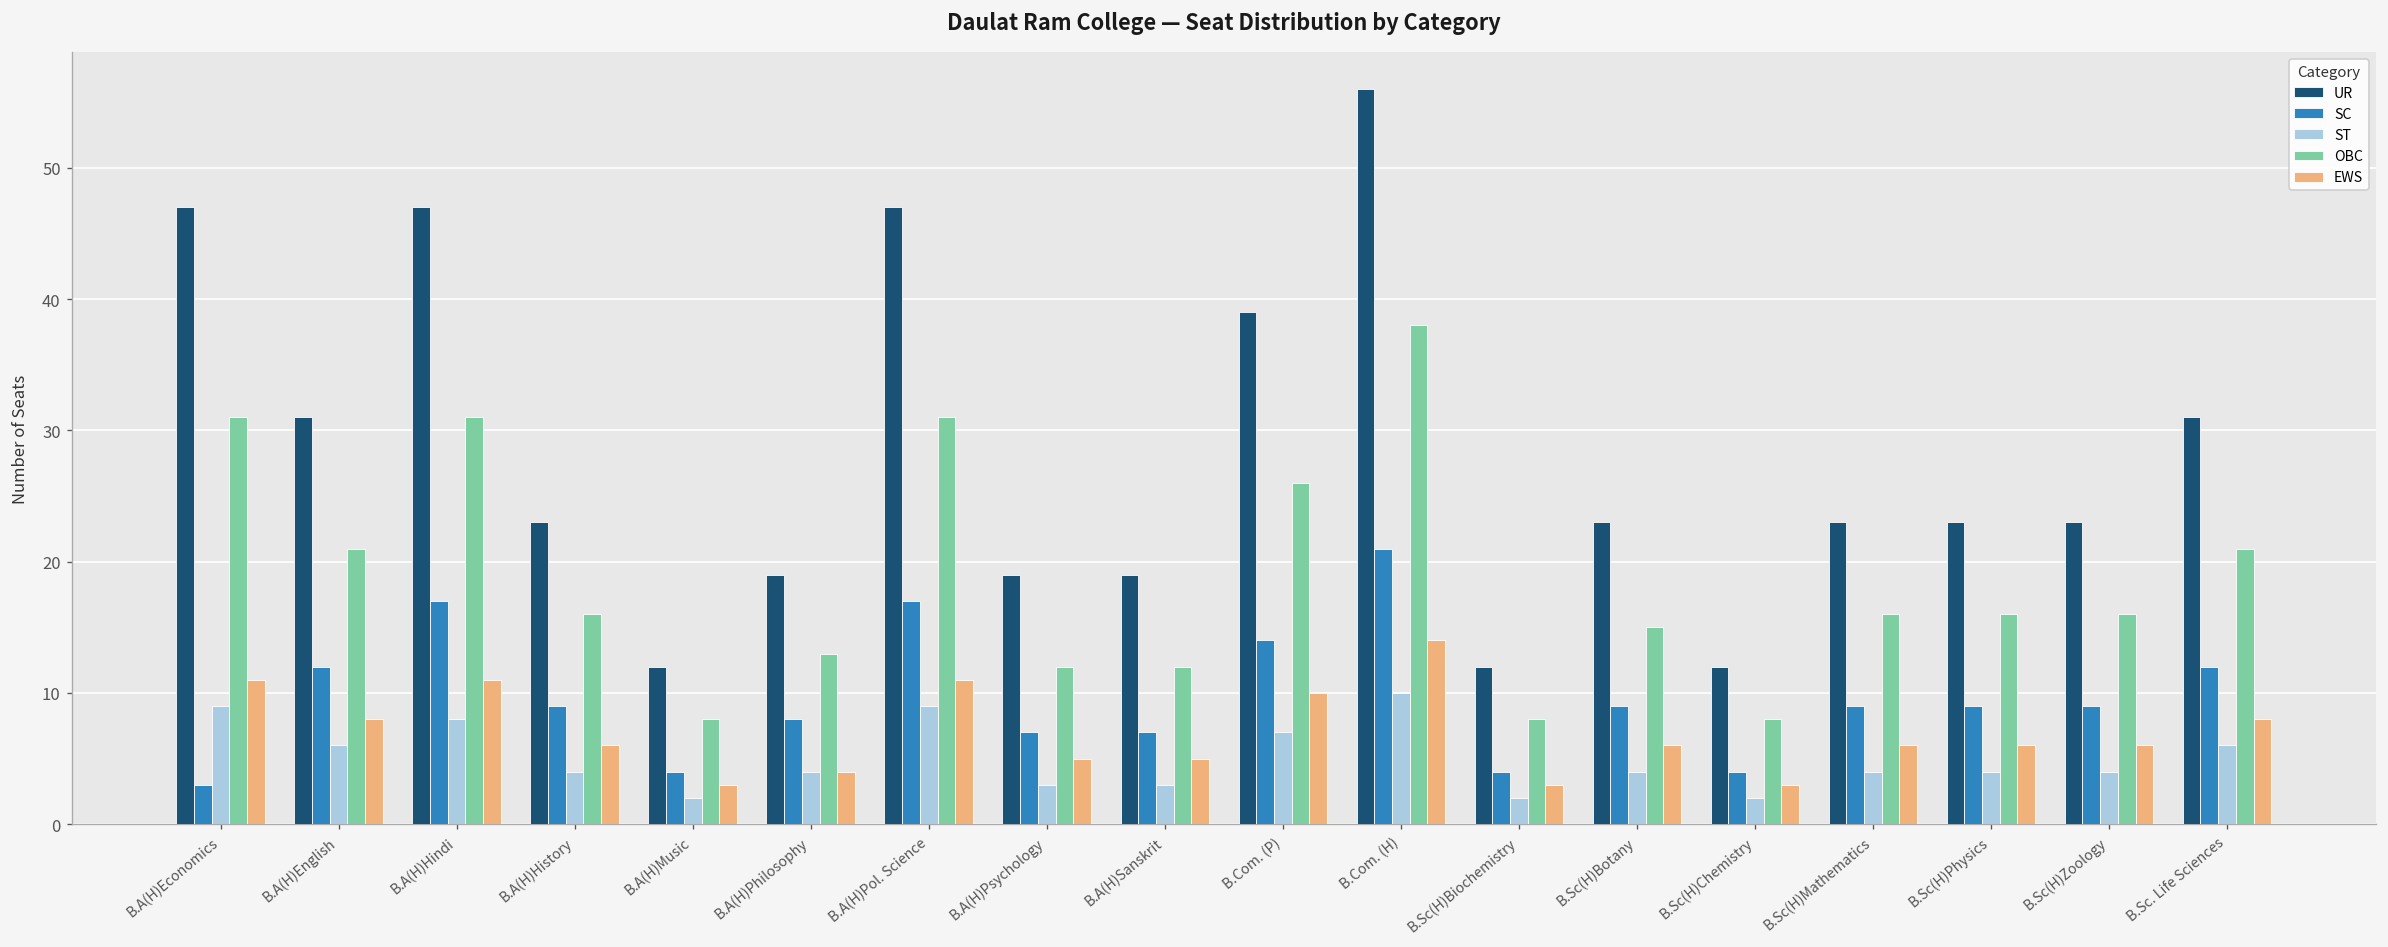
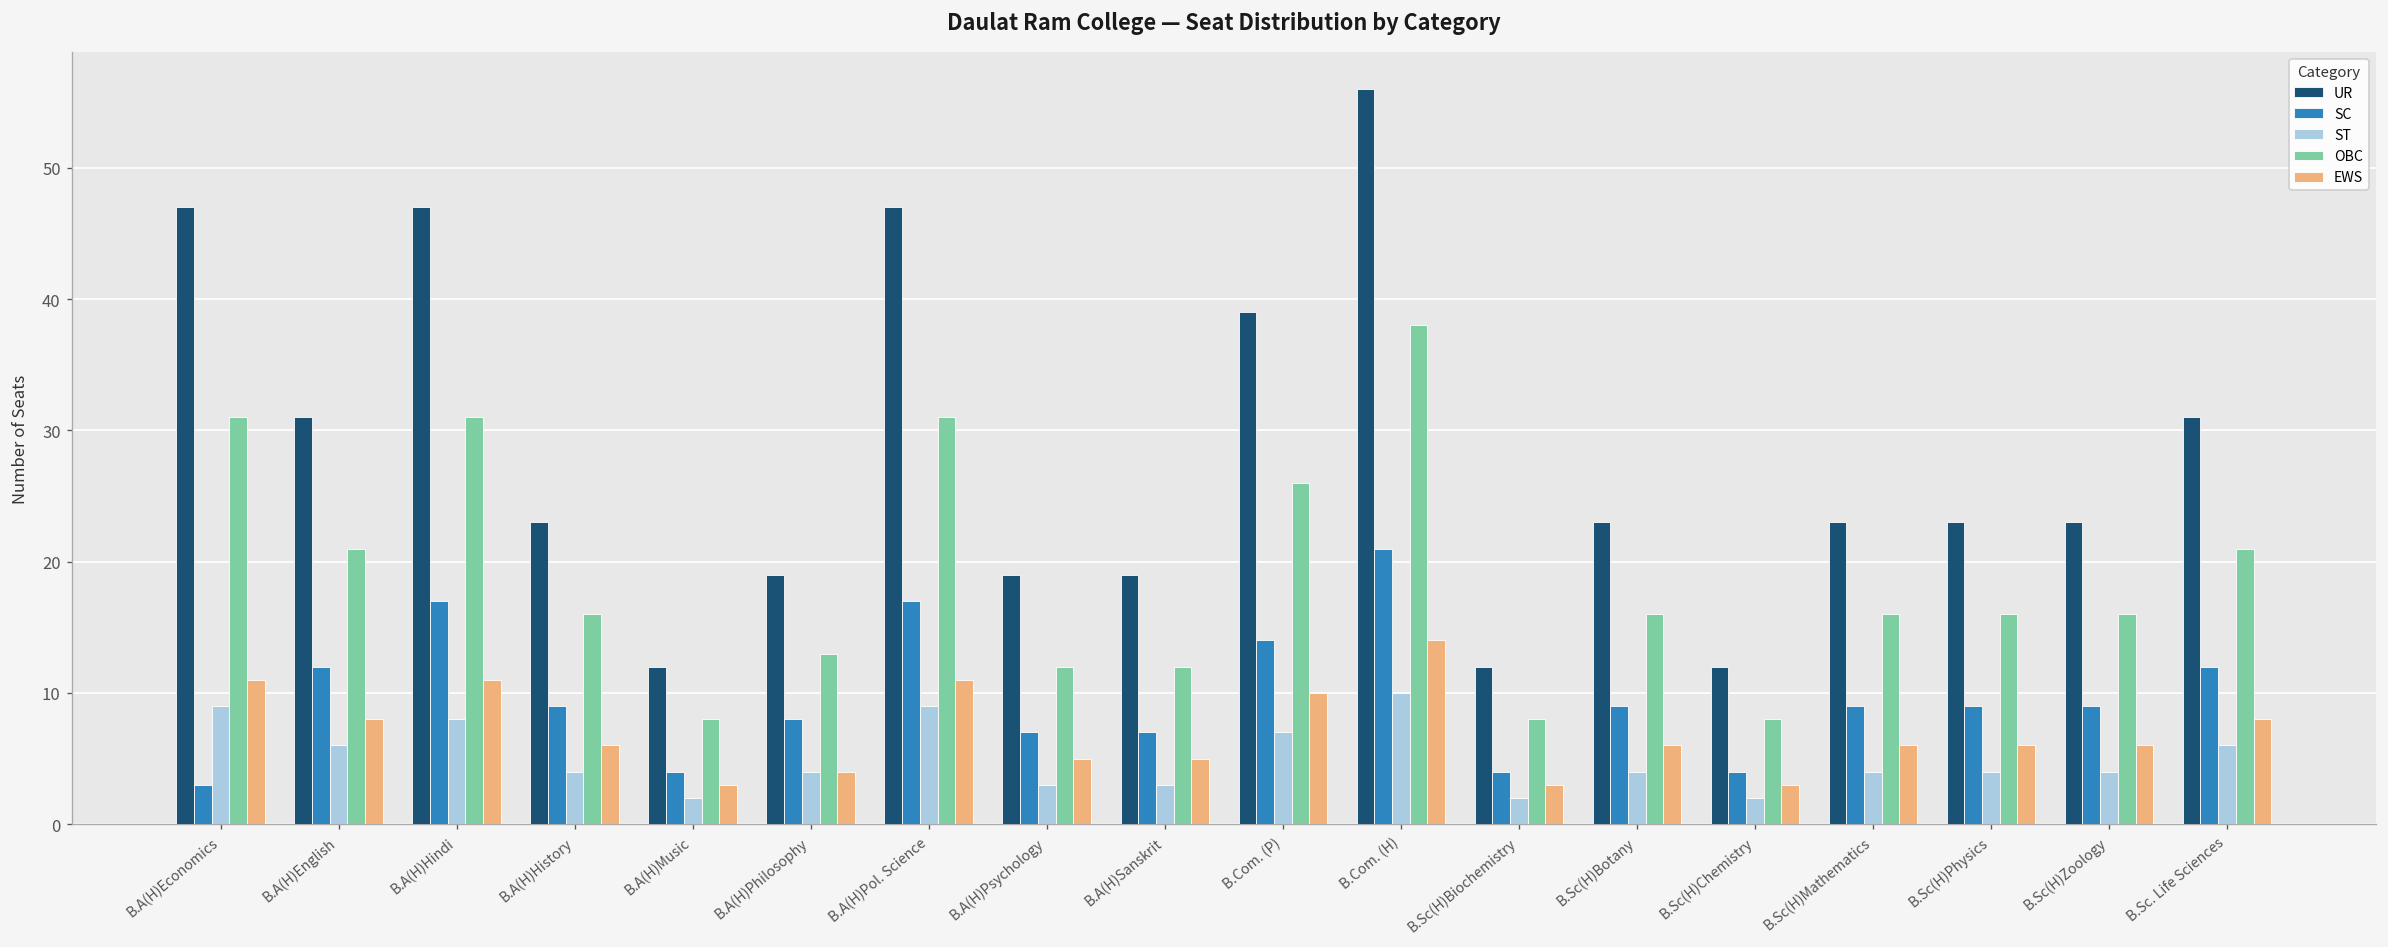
  {
    "UR": {
      "B.A(H)Economics": 47,
      "B.A(H)English": 31,
      "B.A(H)Hindi": 47,
      "B.A(H)History": 23,
      "B.A(H)Music": 12,
      "B.A(H)Philosophy": 19,
      "B.A(H)Pol. Science": 47,
      "B.A(H)Psychology": 19,
      "B.A(H)Sanskrit": 19,
      "B.Com. (P)": 39,
      "B.Com. (H)": 56,
      "B.Sc(H)Biochemistry": 12,
      "B.Sc(H)Botany": 23,
      "B.Sc(H)Chemistry": 12,
      "B.Sc(H)Mathematics": 23,
      "B.Sc(H)Physics": 23,
      "B.Sc(H)Zoology": 23,
      "B.Sc. Life Sciences": 31
    },
    "SC": {
      "B.A(H)Economics": 3,
      "B.A(H)English": 12,
      "B.A(H)Hindi": 17,
      "B.A(H)History": 9,
      "B.A(H)Music": 4,
      "B.A(H)Philosophy": 8,
      "B.A(H)Pol. Science": 17,
      "B.A(H)Psychology": 7,
      "B.A(H)Sanskrit": 7,
      "B.Com. (P)": 14,
      "B.Com. (H)": 21,
      "B.Sc(H)Biochemistry": 4,
      "B.Sc(H)Botany": 9,
      "B.Sc(H)Chemistry": 4,
      "B.Sc(H)Mathematics": 9,
      "B.Sc(H)Physics": 9,
      "B.Sc(H)Zoology": 9,
      "B.Sc. Life Sciences": 12
    },
    "ST": {
      "B.A(H)Economics": 9,
      "B.A(H)English": 6,
      "B.A(H)Hindi": 8,
      "B.A(H)History": 4,
      "B.A(H)Music": 2,
      "B.A(H)Philosophy": 4,
      "B.A(H)Pol. Science": 9,
      "B.A(H)Psychology": 3,
      "B.A(H)Sanskrit": 3,
      "B.Com. (P)": 7,
      "B.Com. (H)": 10,
      "B.Sc(H)Biochemistry": 2,
      "B.Sc(H)Botany": 4,
      "B.Sc(H)Chemistry": 2,
      "B.Sc(H)Mathematics": 4,
      "B.Sc(H)Physics": 4,
      "B.Sc(H)Zoology": 4,
      "B.Sc. Life Sciences": 6
    },
    "OBC": {
      "B.A(H)Economics": 31,
      "B.A(H)English": 21,
      "B.A(H)Hindi": 31,
      "B.A(H)History": 16,
      "B.A(H)Music": 8,
      "B.A(H)Philosophy": 13,
      "B.A(H)Pol. Science": 31,
      "B.A(H)Psychology": 12,
      "B.A(H)Sanskrit": 12,
      "B.Com. (P)": 26,
      "B.Com. (H)": 38,
      "B.Sc(H)Biochemistry": 8,
-     "B.Sc(H)Botany": 15,
+     "B.Sc(H)Botany": 16,
      "B.Sc(H)Chemistry": 8,
      "B.Sc(H)Mathematics": 16,
      "B.Sc(H)Physics": 16,
      "B.Sc(H)Zoology": 16,
      "B.Sc. Life Sciences": 21
    },
    "EWS": {
      "B.A(H)Economics": 11,
      "B.A(H)English": 8,
      "B.A(H)Hindi": 11,
      "B.A(H)History": 6,
      "B.A(H)Music": 3,
      "B.A(H)Philosophy": 4,
      "B.A(H)Pol. Science": 11,
      "B.A(H)Psychology": 5,
      "B.A(H)Sanskrit": 5,
      "B.Com. (P)": 10,
      "B.Com. (H)": 14,
      "B.Sc(H)Biochemistry": 3,
      "B.Sc(H)Botany": 6,
      "B.Sc(H)Chemistry": 3,
      "B.Sc(H)Mathematics": 6,
      "B.Sc(H)Physics": 6,
      "B.Sc(H)Zoology": 6,
      "B.Sc. Life Sciences": 8
    }
  }
